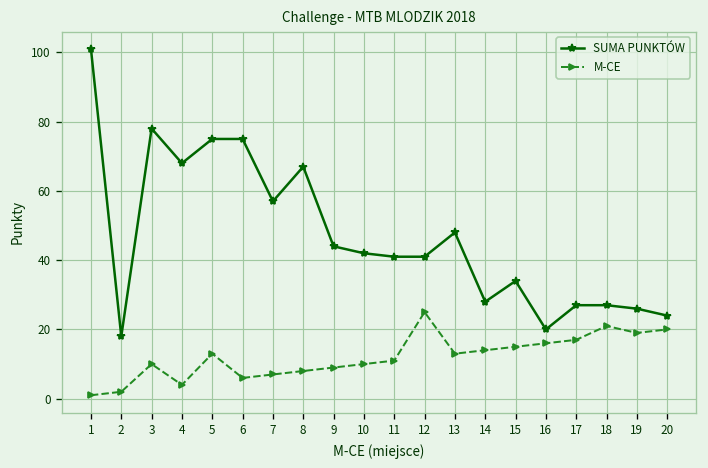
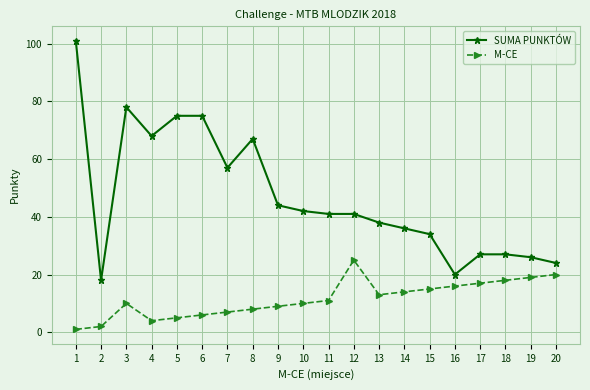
  {
    "SUMA PUNKTÓW": {
      "1": 101,
      "2": 18,
      "3": 78,
      "4": 68,
      "5": 75,
      "6": 75,
      "7": 57,
      "8": 67,
      "9": 44,
      "10": 42,
      "11": 41,
      "12": 41,
-     "13": 48,
-     "14": 28,
+     "13": 38,
+     "14": 36,
      "15": 34,
      "16": 20,
      "17": 27,
      "18": 27,
      "19": 26,
      "20": 24
    },
    "M-CE": {
      "1": 1,
      "2": 2,
      "3": 10,
      "4": 4,
-     "5": 13,
+     "5": 5,
      "6": 6,
      "7": 7,
      "8": 8,
      "9": 9,
      "10": 10,
      "11": 11,
      "12": 25,
      "13": 13,
      "14": 14,
      "15": 15,
      "16": 16,
      "17": 17,
-     "18": 21,
+     "18": 18,
      "19": 19,
      "20": 20
    }
  }
